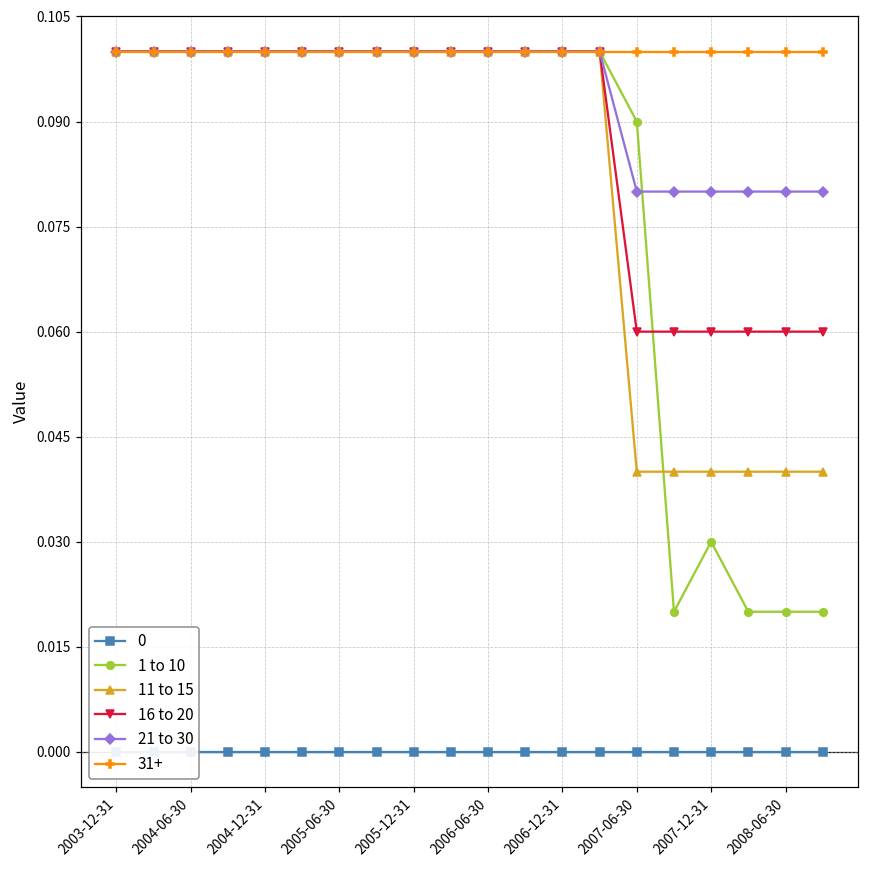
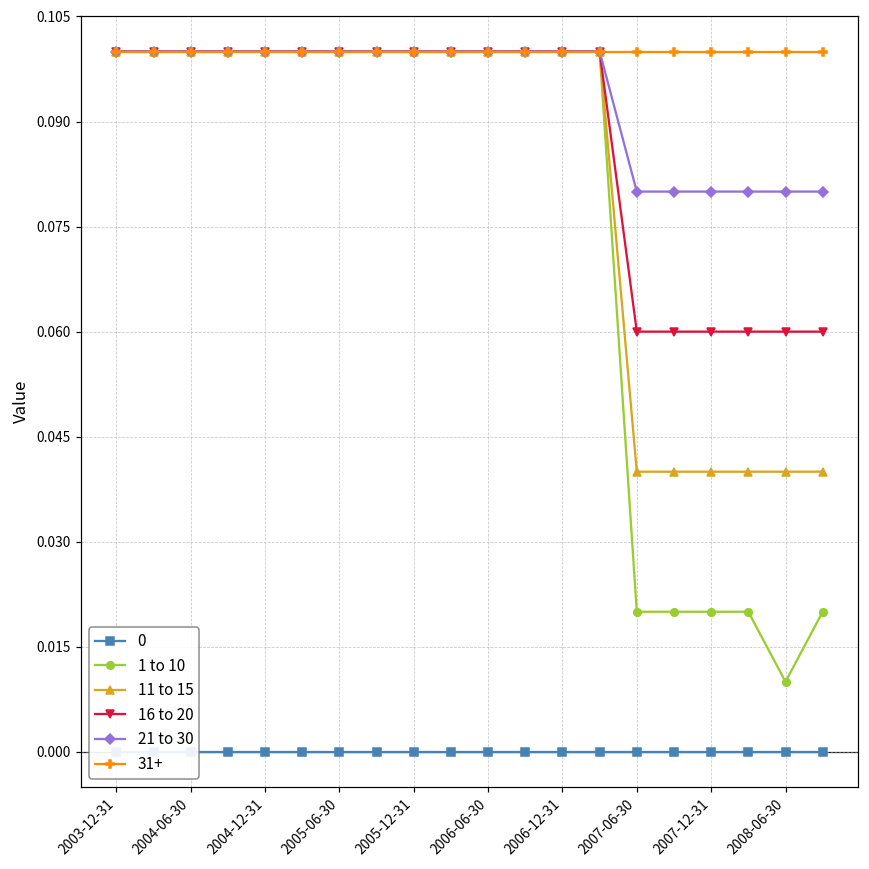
  {
    "0": {
      "2004-12-31": 0.00,
      "2005-06-30": 0.00,
      "2005-12-31": 0.00,
      "2006-06-30": 0.00,
      "2006-12-31": 0.00,
      "2007-06-30": 0.00,
      "2007-12-31": 0.00,
      "2008-06-30": 0.00
    },
    "1 to 10": {
-     "2007-06-30": 0.09,
-     "2007-12-31": 0.03,
-     "2008-06-30": 0.02
+     "2007-06-30": 0.02,
+     "2007-12-31": 0.02,
+     "2008-06-30": 0.01
    },
    "16 to 20": {
      "2007-06-30": 0.06,
      "2007-12-31": 0.06,
      "2008-06-30": 0.06
    },
    "21 to 30": {
      "2007-06-30": 0.08,
      "2007-12-31": 0.08,
      "2008-06-30": 0.08
    }
  }
